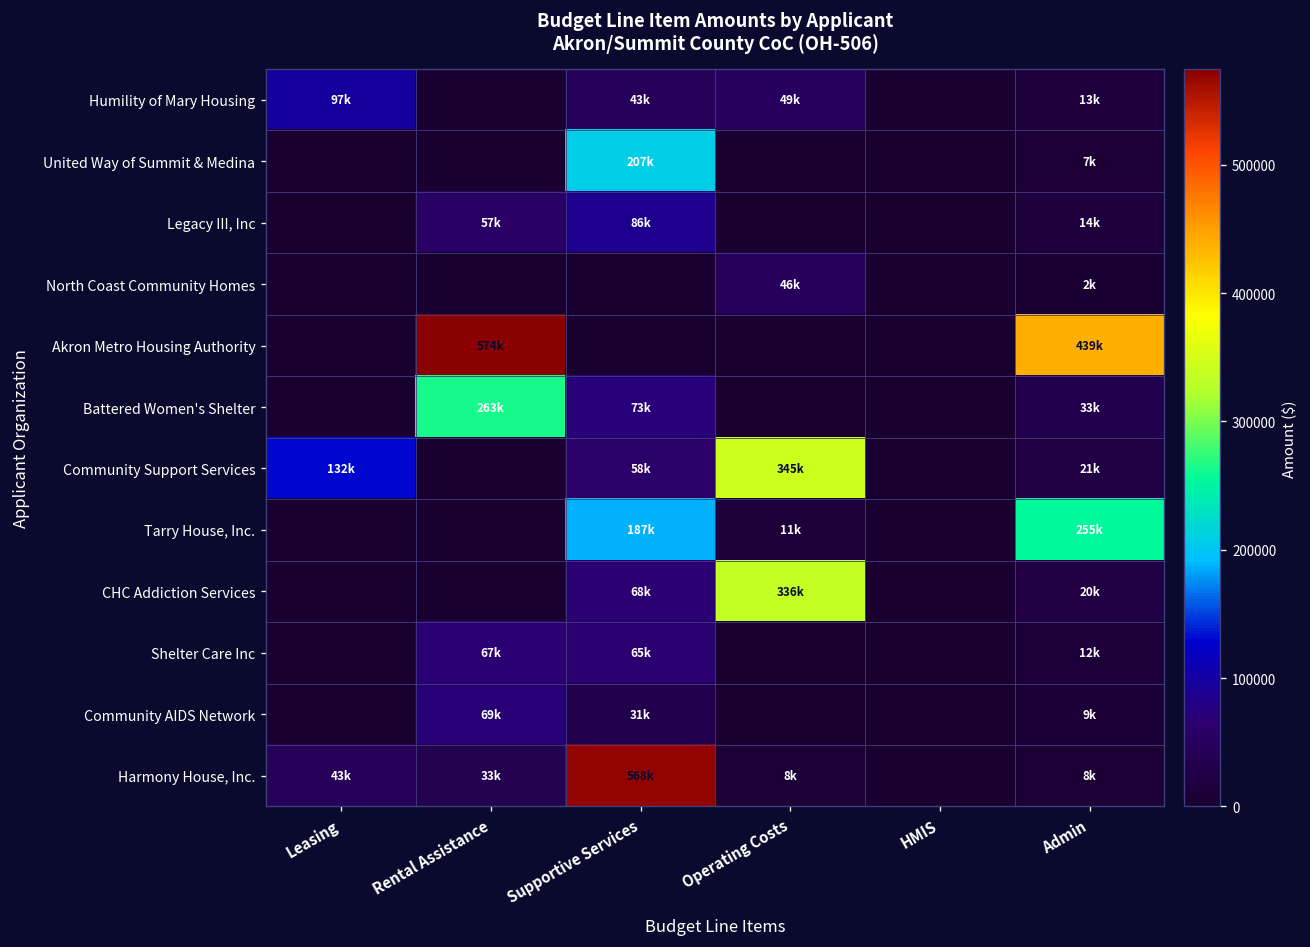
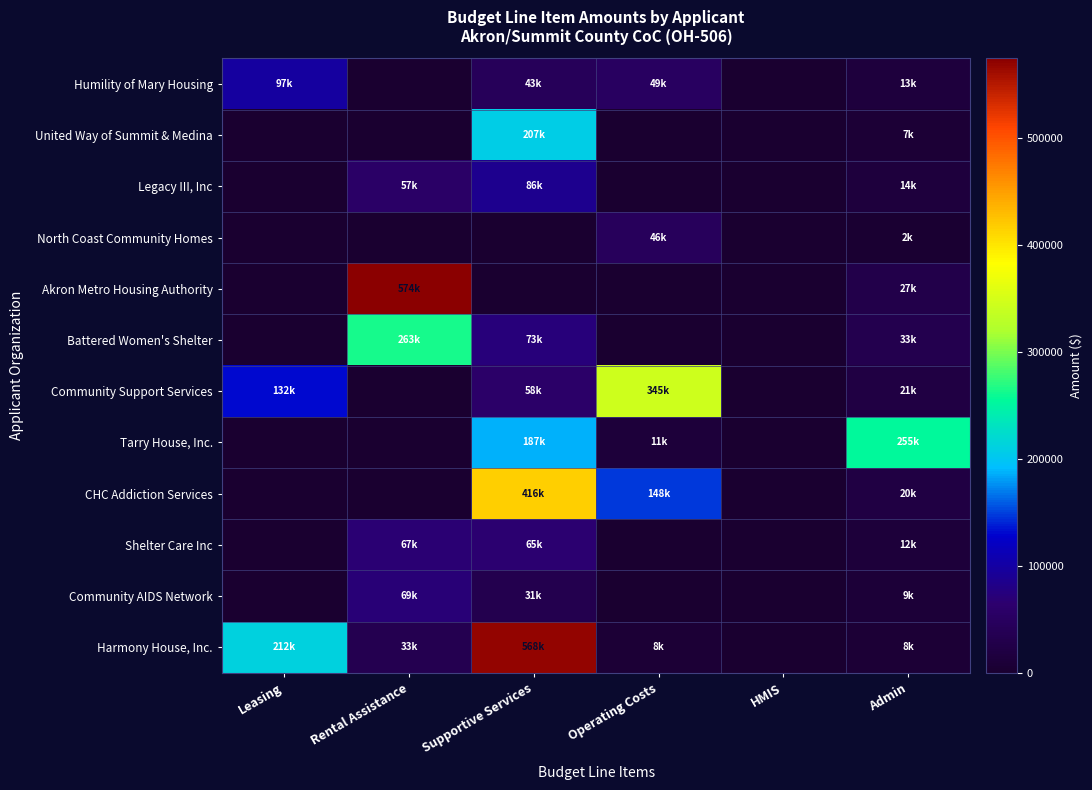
  {
    "Humility of Mary Housing": {
      "Leasing": "97k",
      "Supportive Services": "43k",
      "Operating Costs": "49k",
      "Admin": "13k"
    },
    "United Way of Summit & Medina": {
      "Supportive Services": "207k",
      "Admin": "7k"
    },
    "Legacy III, Inc": {
      "Rental Assistance": "57k",
      "Supportive Services": "86k",
      "Admin": "14k"
    },
    "North Coast Community Homes": {
      "Operating Costs": "46k",
      "Admin": "2k"
    },
    "Akron Metro Housing Authority": {
      "Rental Assistance": "574k",
-     "Admin": "439k"
+     "Admin": "27k"
    },
    "Battered Women's Shelter": {
      "Rental Assistance": "263k",
      "Supportive Services": "73k",
      "Admin": "33k"
    },
    "Community Support Services": {
      "Leasing": "132k",
      "Supportive Services": "58k",
      "Operating Costs": "345k",
      "Admin": "21k"
    },
    "Tarry House, Inc.": {
      "Supportive Services": "187k",
      "Operating Costs": "11k",
      "Admin": "255k"
    },
    "CHC Addiction Services": {
-     "Supportive Services": "68k",
-     "Operating Costs": "336k",
+     "Supportive Services": "416k",
+     "Operating Costs": "148k",
      "Admin": "20k"
    },
    "Shelter Care Inc": {
      "Rental Assistance": "67k",
      "Supportive Services": "65k",
      "Admin": "12k"
    },
    "Community AIDS Network": {
      "Rental Assistance": "69k",
      "Supportive Services": "31k",
      "Admin": "9k"
    },
    "Harmony House, Inc.": {
-     "Leasing": "43k",
+     "Leasing": "212k",
      "Rental Assistance": "33k",
      "Supportive Services": "568k",
      "Operating Costs": "8k",
      "Admin": "8k"
    }
  }
